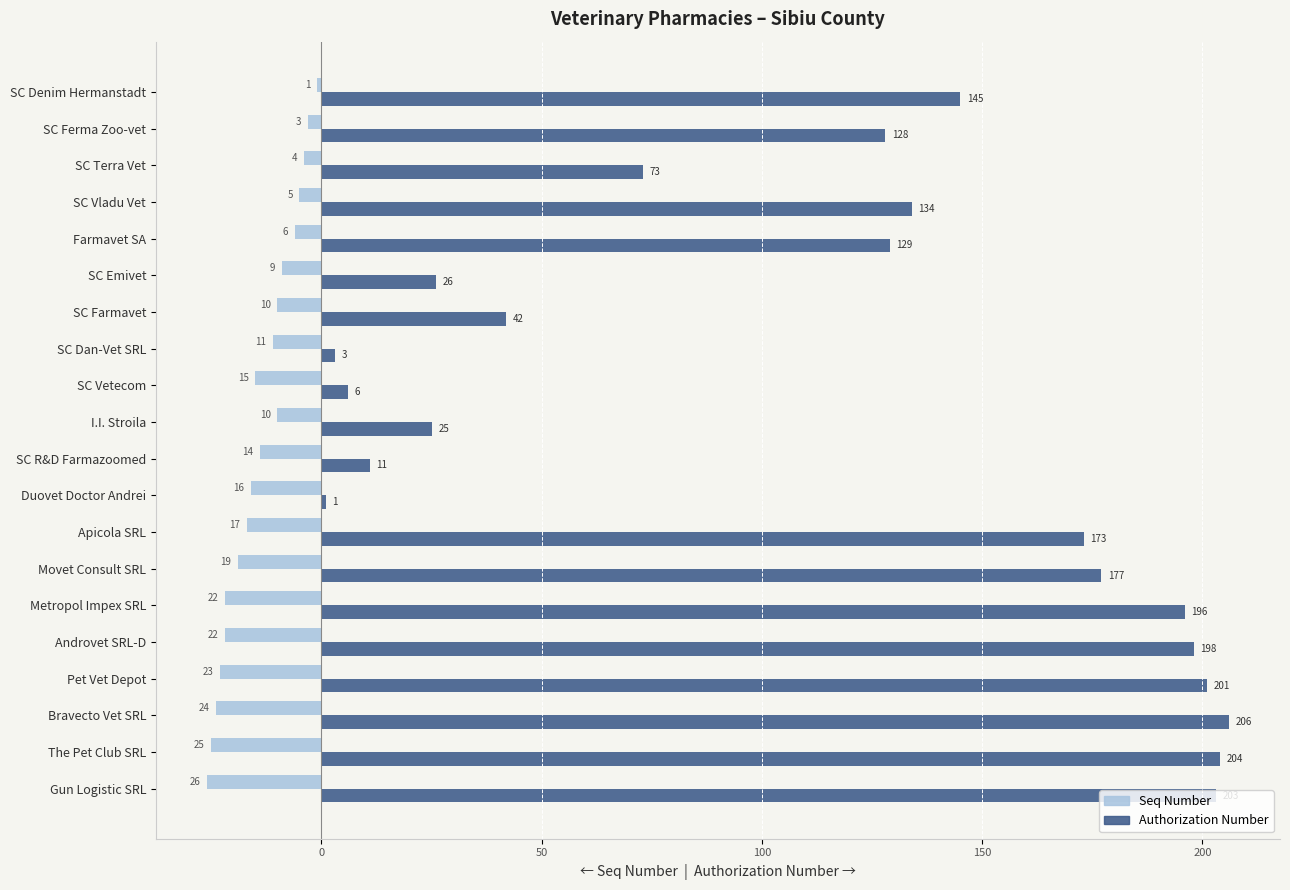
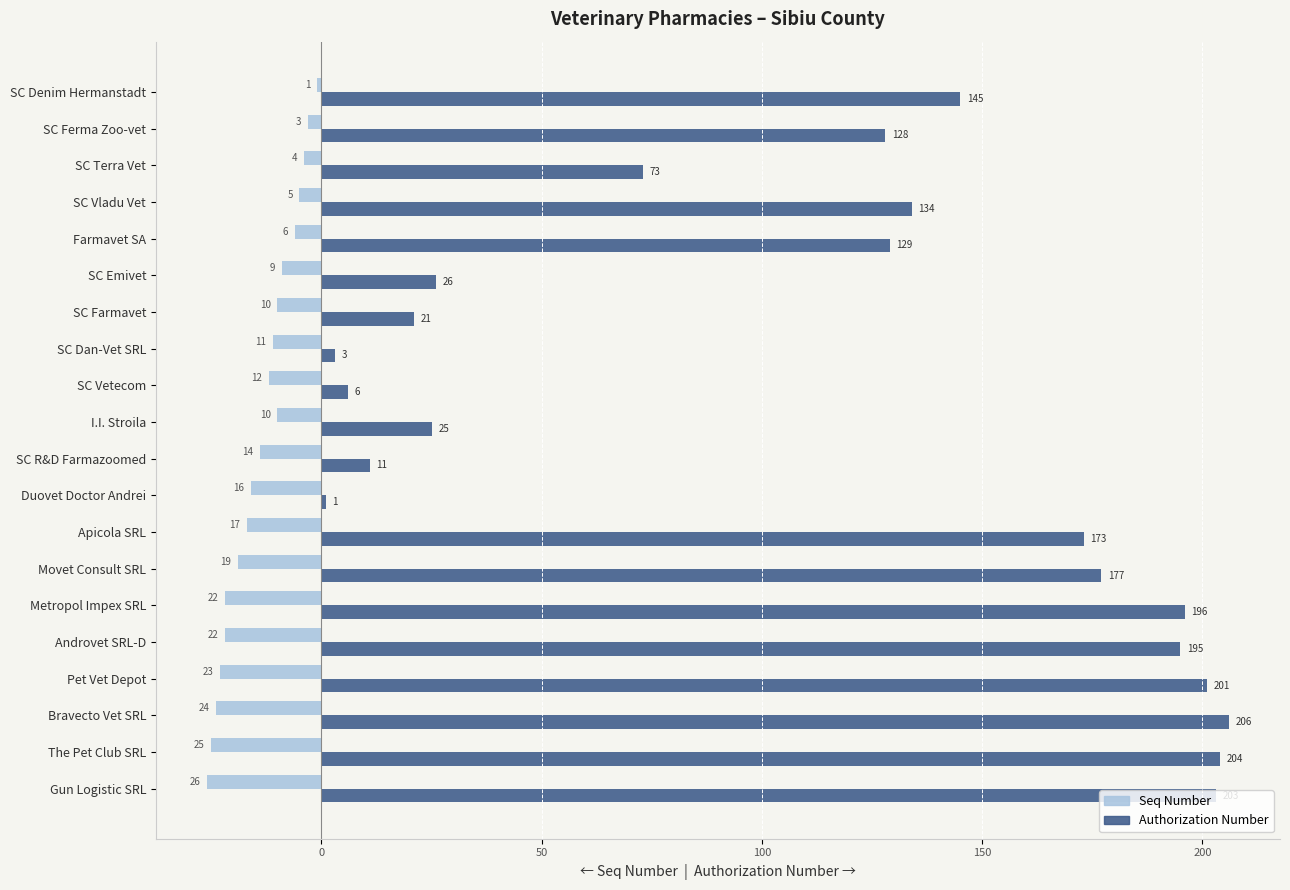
  {
    "Authorization Number": {
      "SC Denim Hermanstadt": 145,
      "SC Ferma Zoo-vet": 128,
      "SC Terra Vet": 73,
      "SC Vladu Vet": 134,
      "Farmavet SA": 129,
      "SC Emivet": 26,
-     "SC Farmavet": 42,
+     "SC Farmavet": 21,
      "SC Dan-Vet SRL": 3,
      "SC Vetecom": 6,
      "I.I. Stroila": 25,
      "SC R&D Farmazoomed": 11,
      "Duovet Doctor Andrei": 1,
      "Apicola SRL": 173,
      "Movet Consult SRL": 177,
      "Metropol Impex SRL": 196,
-     "Androvet SRL-D": 198,
+     "Androvet SRL-D": 195,
      "Pet Vet Depot": 201,
      "Bravecto Vet SRL": 206,
      "The Pet Club SRL": 204
    },
    "Seq Number": {
-     "SC Vetecom": 15
+     "SC Vetecom": 12
    }
  }
